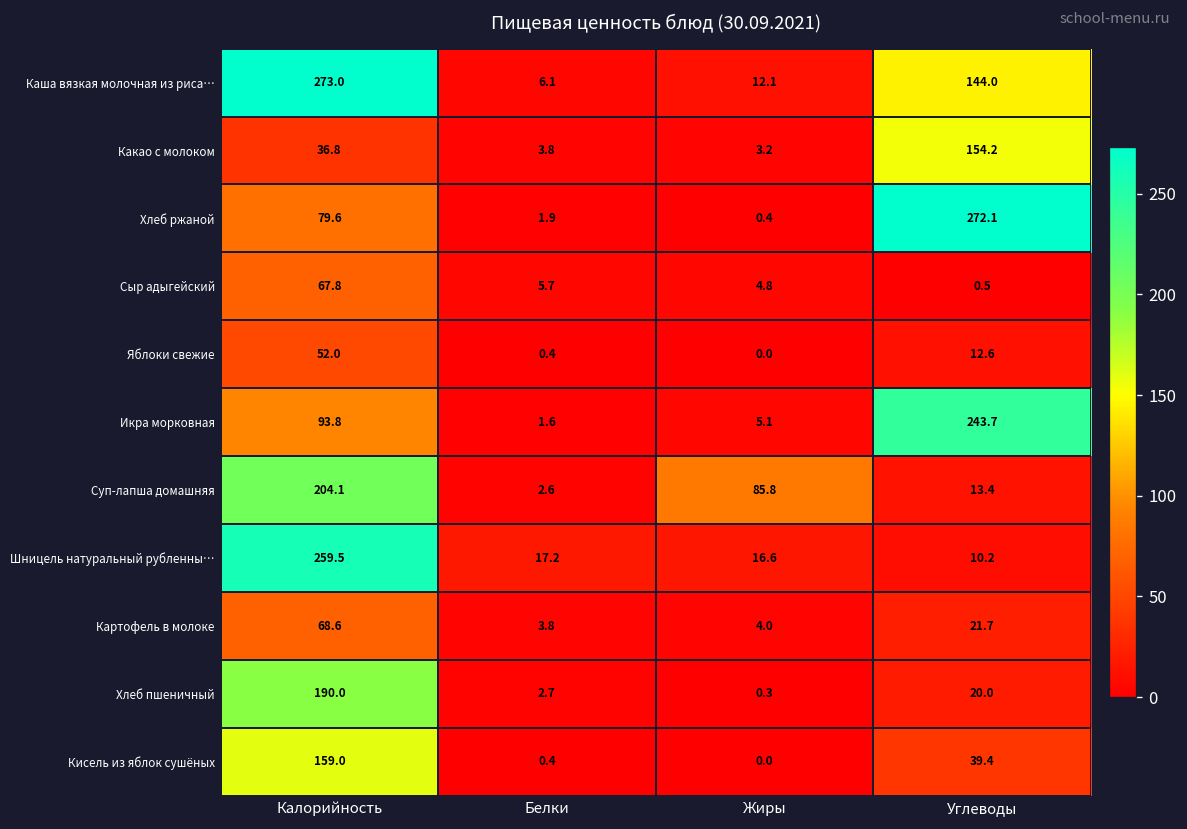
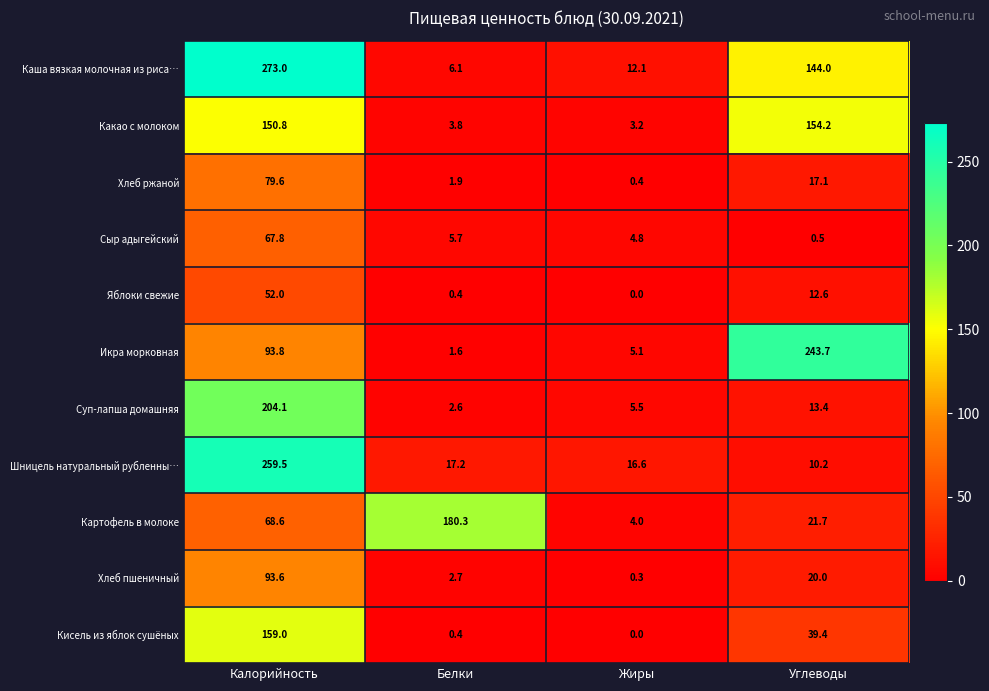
  {
    "Каша вязкая молочная из риса…": {
      "Калорийность": 273.0,
      "Белки": 6.1,
      "Жиры": 12.1,
      "Углеводы": 144.0
    },
    "Какао с молоком": {
-     "Калорийность": 36.8,
+     "Калорийность": 150.8,
      "Белки": 3.8,
      "Жиры": 3.2,
      "Углеводы": 154.2
    },
    "Хлеб ржаной": {
      "Калорийность": 79.6,
      "Белки": 1.9,
      "Жиры": 0.4,
-     "Углеводы": 272.1
+     "Углеводы": 17.1
    },
    "Сыр адыгейский": {
      "Калорийность": 67.8,
      "Белки": 5.7,
      "Жиры": 4.8,
      "Углеводы": 0.5
    },
    "Яблоки свежие": {
      "Калорийность": 52.0,
      "Белки": 0.4,
      "Жиры": 0.0,
      "Углеводы": 12.6
    },
    "Икра морковная": {
      "Калорийность": 93.8,
      "Белки": 1.6,
      "Жиры": 5.1,
      "Углеводы": 243.7
    },
    "Суп-лапша домашняя": {
      "Калорийность": 204.1,
      "Белки": 2.6,
-     "Жиры": 85.8,
+     "Жиры": 5.5,
      "Углеводы": 13.4
    },
    "Шницель натуральный рубленны…": {
      "Калорийность": 259.5,
      "Белки": 17.2,
      "Жиры": 16.6,
      "Углеводы": 10.2
    },
    "Картофель в молоке": {
      "Калорийность": 68.6,
-     "Белки": 3.8,
+     "Белки": 180.3,
      "Жиры": 4.0,
      "Углеводы": 21.7
    },
    "Хлеб пшеничный": {
-     "Калорийность": 190.0,
+     "Калорийность": 93.6,
      "Белки": 2.7,
      "Жиры": 0.3,
      "Углеводы": 20.0
    },
    "Кисель из яблок сушёных": {
      "Калорийность": 159.0,
      "Белки": 0.4,
      "Жиры": 0.0,
      "Углеводы": 39.4
    }
  }
